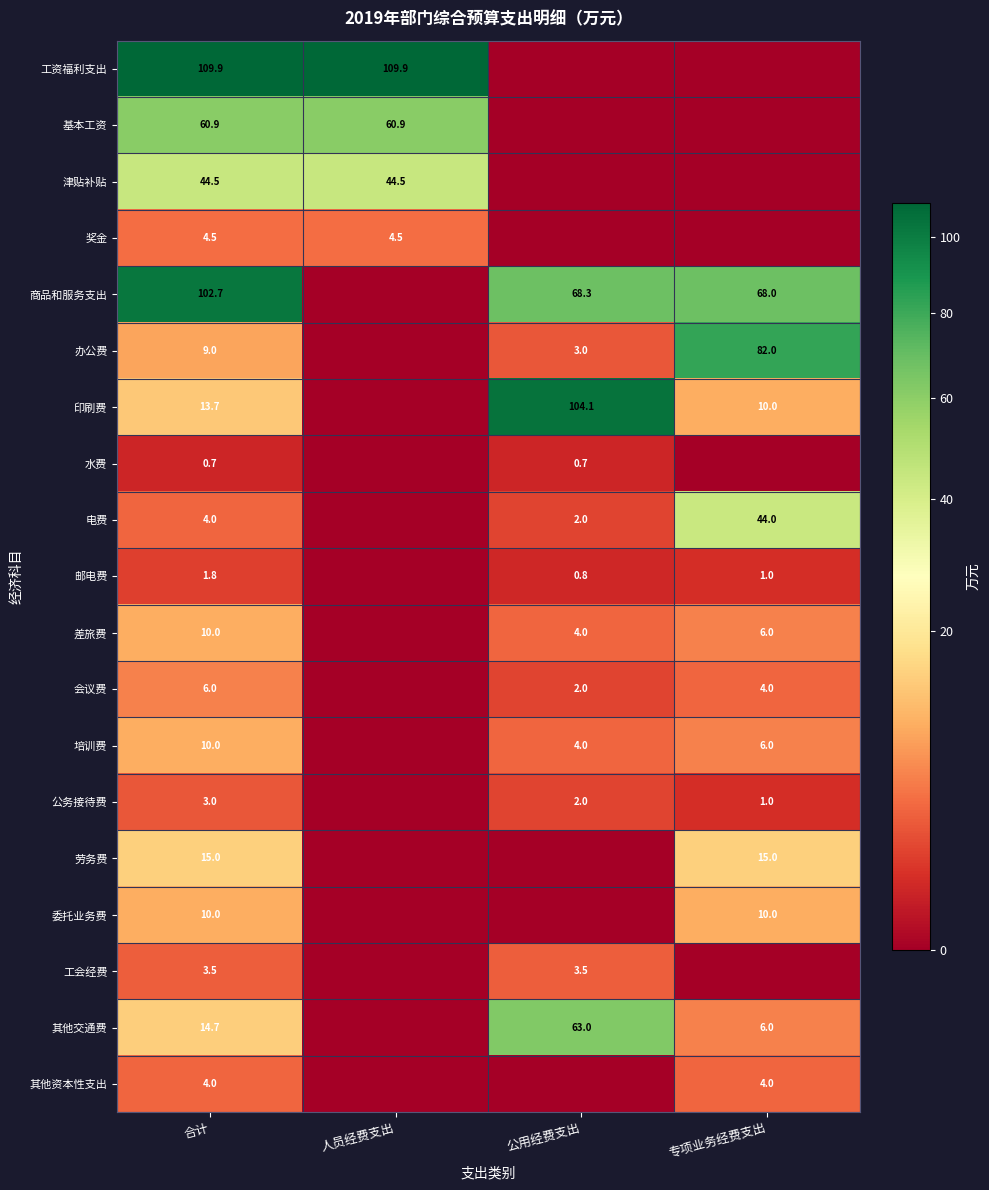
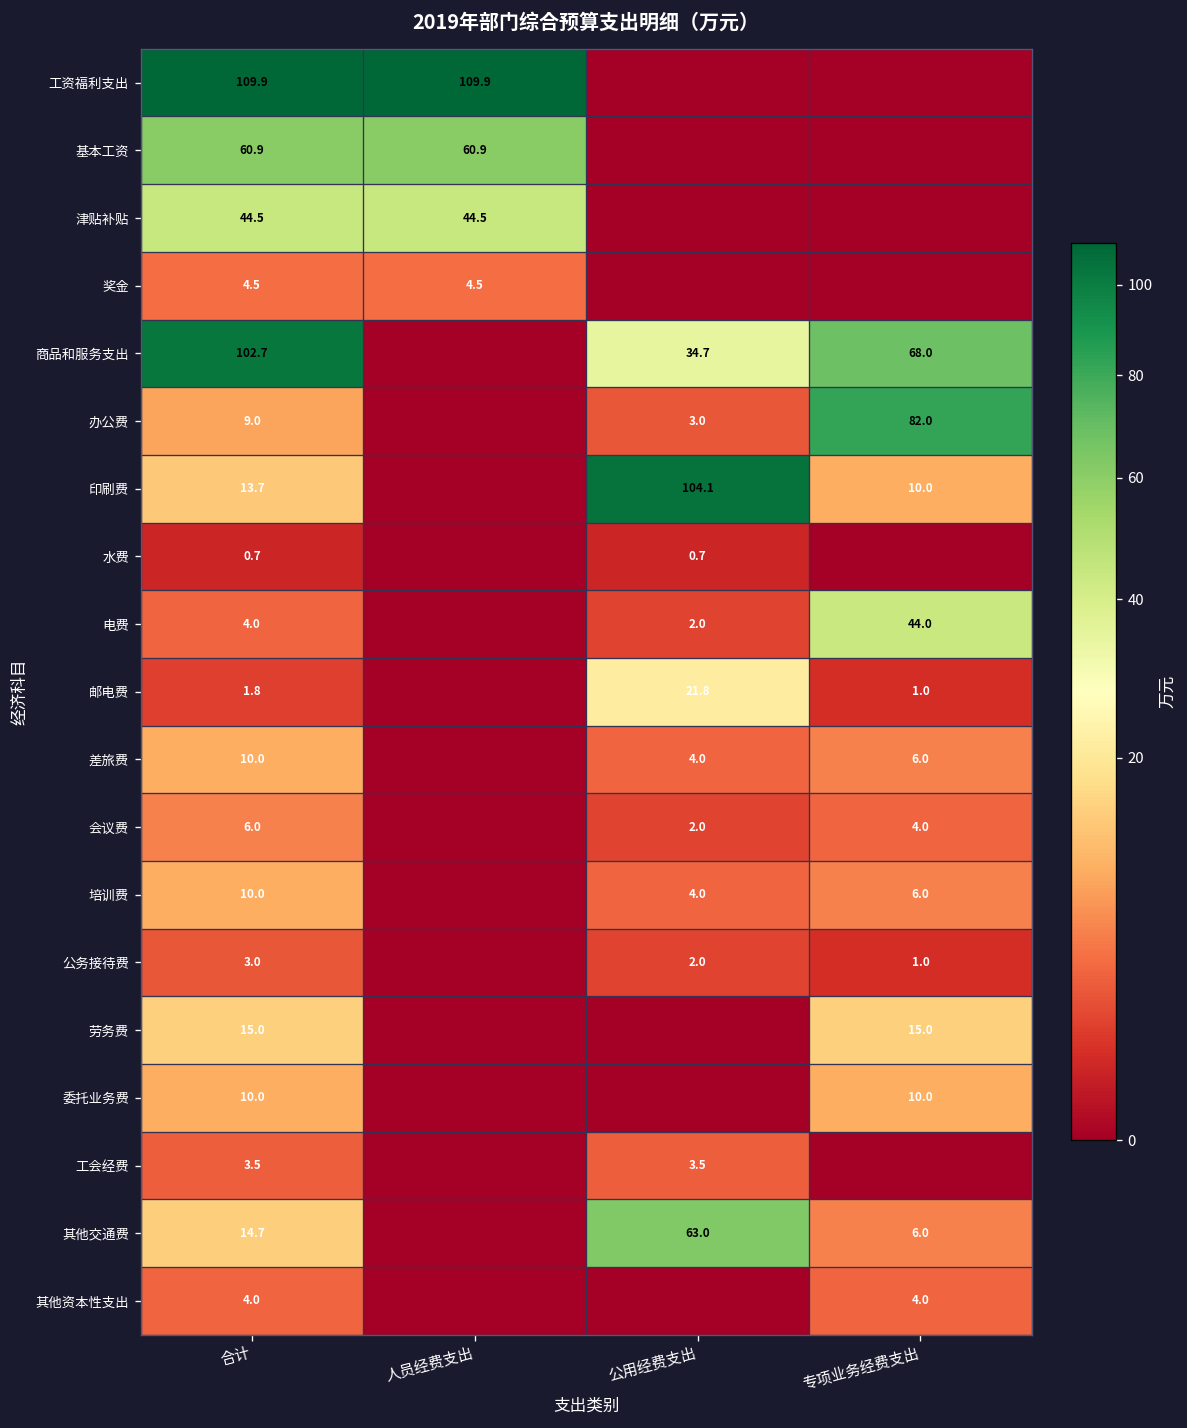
  {
    "工资福利支出": {
      "合计": 109.9,
      "人员经费支出": 109.9
    },
    "基本工资": {
      "合计": 60.9,
      "人员经费支出": 60.9
    },
    "津贴补贴": {
      "合计": 44.5,
      "人员经费支出": 44.5
    },
    "奖金": {
      "合计": 4.5,
      "人员经费支出": 4.5
    },
    "商品和服务支出": {
      "合计": 102.7,
-     "公用经费支出": 68.3,
+     "公用经费支出": 34.7,
      "专项业务经费支出": 68.0
    },
    "办公费": {
      "合计": 9.0,
      "公用经费支出": 3.0,
      "专项业务经费支出": 82.0
    },
    "印刷费": {
      "合计": 13.7,
      "公用经费支出": 104.1,
      "专项业务经费支出": 10.0
    },
    "水费": {
      "合计": 0.7,
      "公用经费支出": 0.7
    },
    "电费": {
      "合计": 4.0,
      "公用经费支出": 2.0,
      "专项业务经费支出": 44.0
    },
    "邮电费": {
      "合计": 1.8,
-     "公用经费支出": 0.8,
+     "公用经费支出": 21.8,
      "专项业务经费支出": 1.0
    },
    "差旅费": {
      "合计": 10.0,
      "公用经费支出": 4.0,
      "专项业务经费支出": 6.0
    },
    "会议费": {
      "合计": 6.0,
      "公用经费支出": 2.0,
      "专项业务经费支出": 4.0
    },
    "培训费": {
      "合计": 10.0,
      "公用经费支出": 4.0,
      "专项业务经费支出": 6.0
    },
    "公务接待费": {
      "合计": 3.0,
      "公用经费支出": 2.0,
      "专项业务经费支出": 1.0
    },
    "劳务费": {
      "合计": 15.0,
      "专项业务经费支出": 15.0
    },
    "委托业务费": {
      "合计": 10.0,
      "专项业务经费支出": 10.0
    },
    "工会经费": {
      "合计": 3.5,
      "公用经费支出": 3.5
    },
    "其他交通费": {
      "合计": 14.7,
      "公用经费支出": 63.0,
      "专项业务经费支出": 6.0
    },
    "其他资本性支出": {
      "合计": 4.0,
      "专项业务经费支出": 4.0
    }
  }
